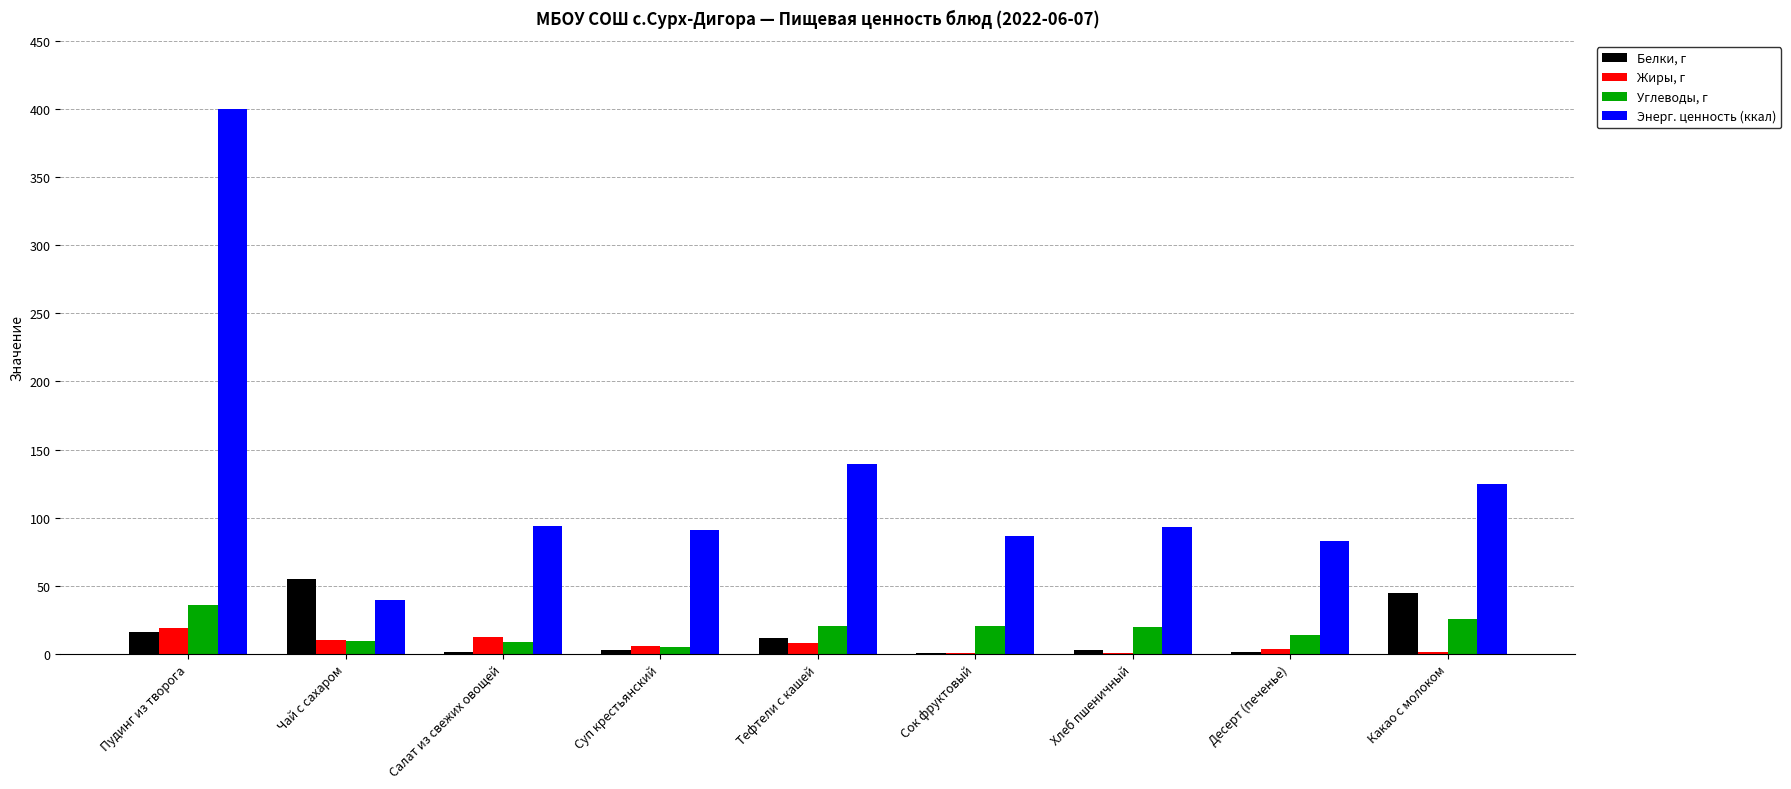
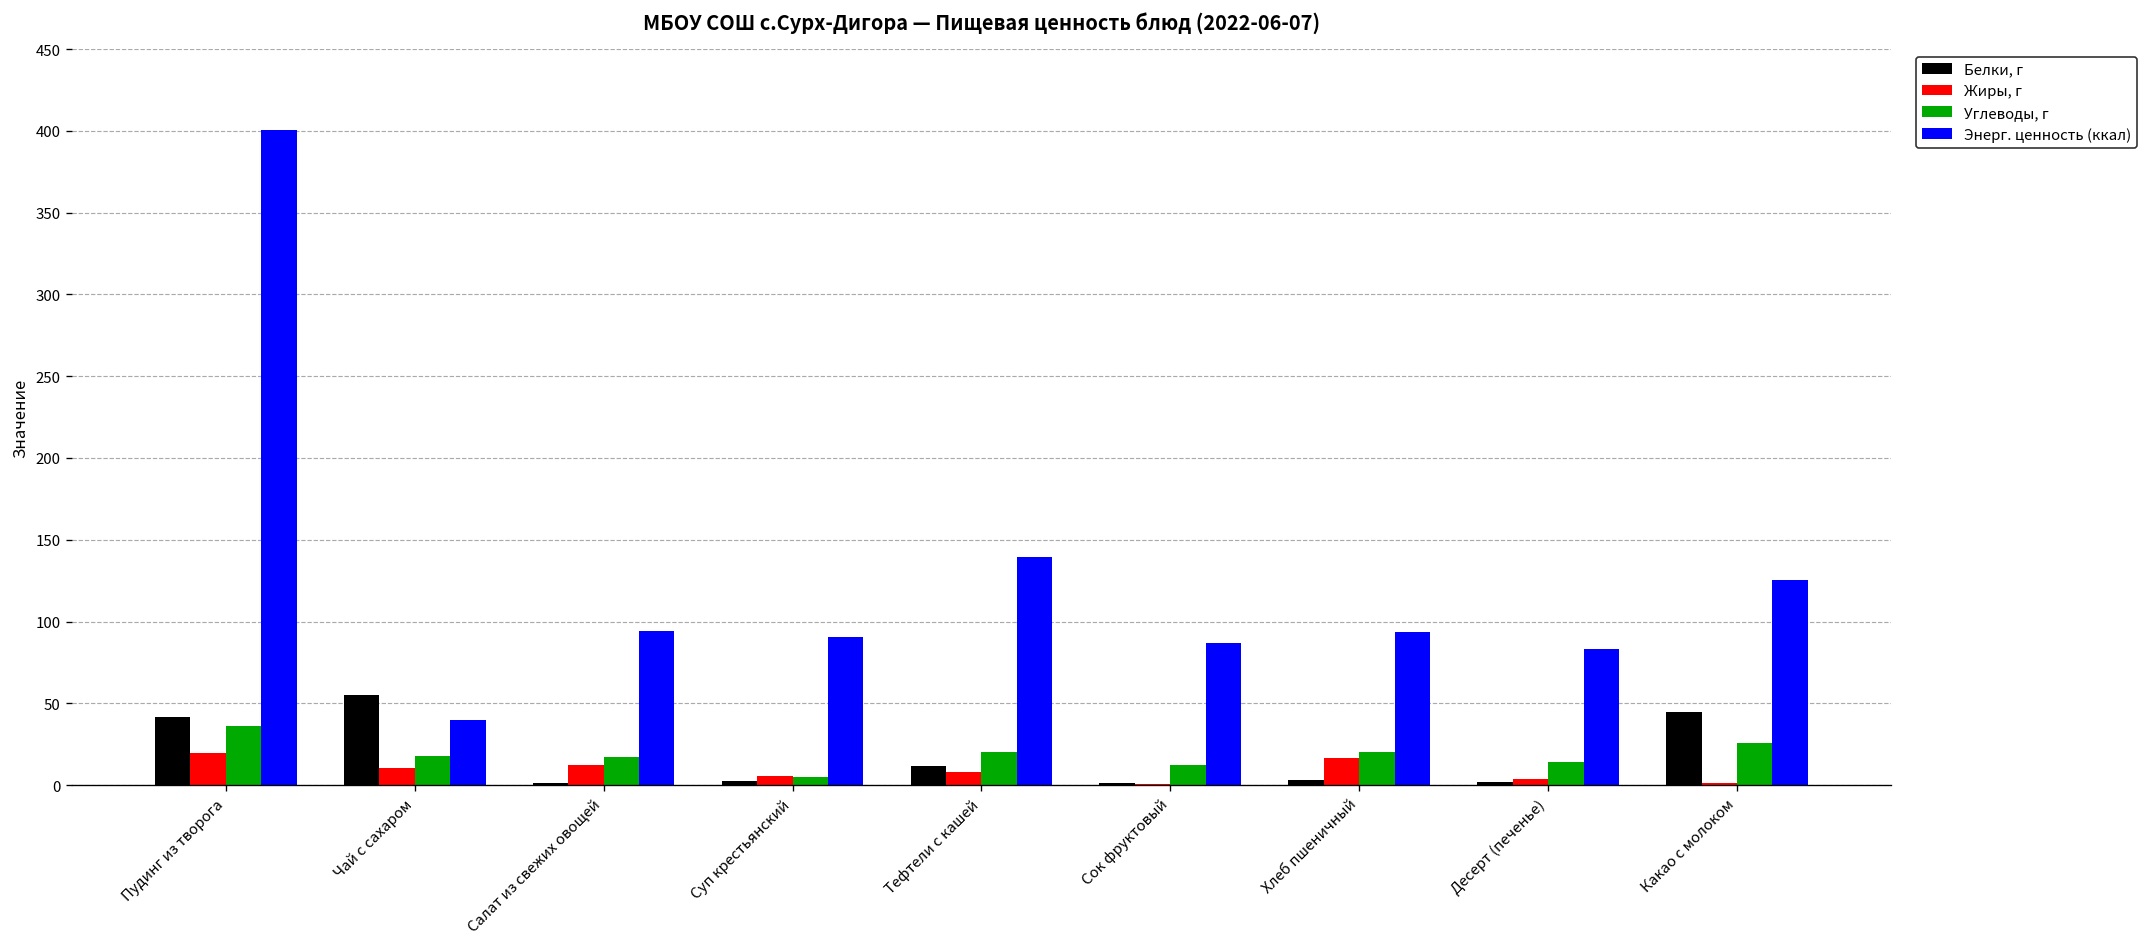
  {
    "Белки, г": {
-     "Пудинг из творога": 16,
+     "Пудинг из творога": 42,
      "Чай с сахаром": 55,
      "Суп крестьянский": 3,
      "Тефтели с кашей": 12,
      "Хлеб пшеничный": 3,
      "Какао с молоком": 45
    },
    "Жиры, г": {
      "Пудинг из творога": 19,
      "Чай с сахаром": 10,
      "Салат из свежих овощей": 12,
      "Суп крестьянский": 6,
      "Тефтели с кашей": 8,
-     "Хлеб пшеничный": 1,
+     "Хлеб пшеничный": 17,
      "Десерт (печенье)": 4
    },
    "Углеводы, г": {
      "Пудинг из творога": 36,
-     "Чай с сахаром": 9,
-     "Салат из свежих овощей": 9,
+     "Чай с сахаром": 18,
+     "Салат из свежих овощей": 17,
      "Суп крестьянский": 5,
      "Тефтели с кашей": 20,
-     "Сок фруктовый": 20,
+     "Сок фруктовый": 12,
      "Хлеб пшеничный": 20,
      "Десерт (печенье)": 14,
      "Какао с молоком": 26
    },
    "Энерг. ценность (ккал)": {
      "Пудинг из творога": 400,
      "Чай с сахаром": 40,
      "Салат из свежих овощей": 94,
      "Суп крестьянский": 91,
      "Тефтели с кашей": 139,
      "Сок фруктовый": 87,
      "Хлеб пшеничный": 94,
      "Десерт (печенье)": 83,
      "Какао с молоком": 125
    }
  }
